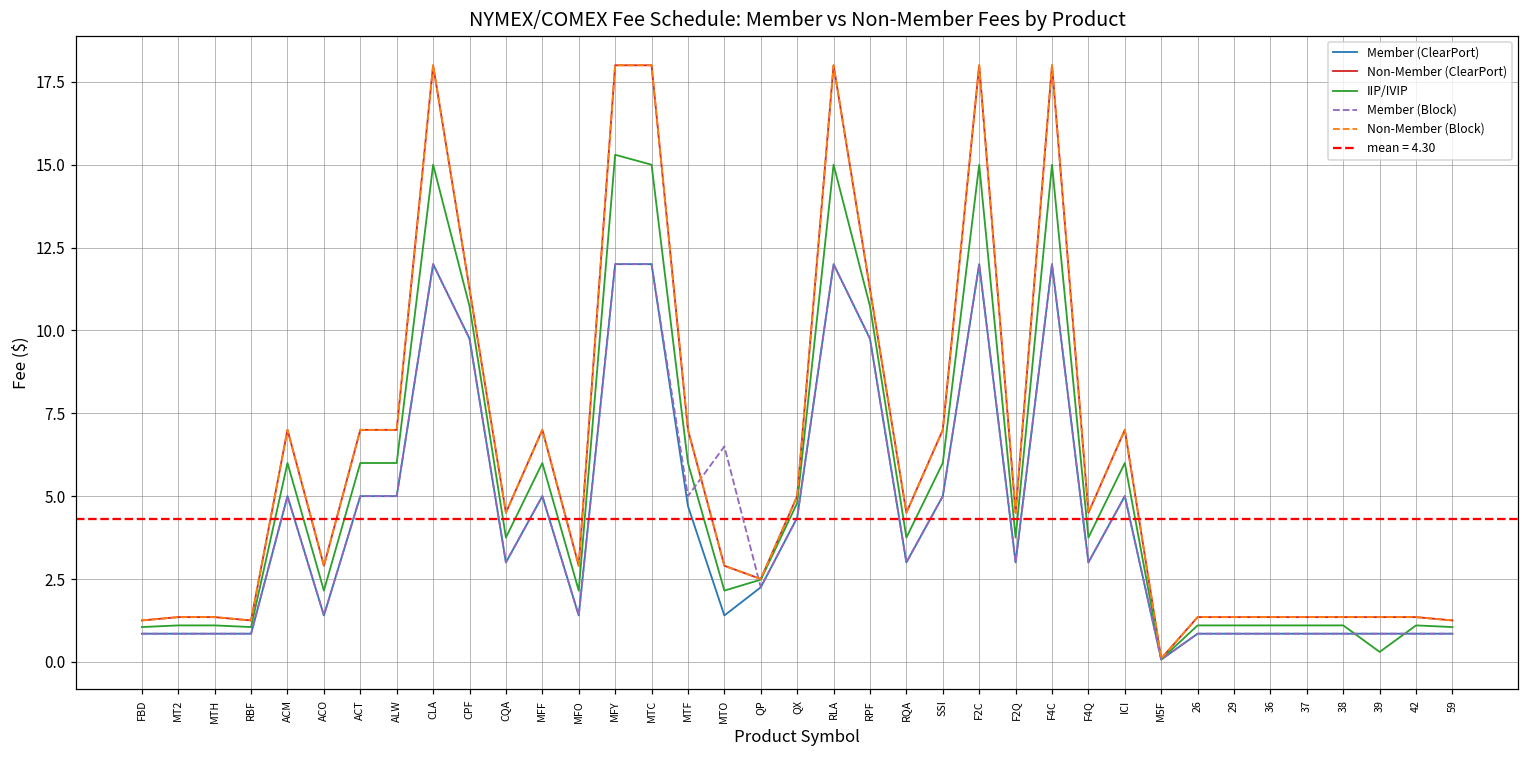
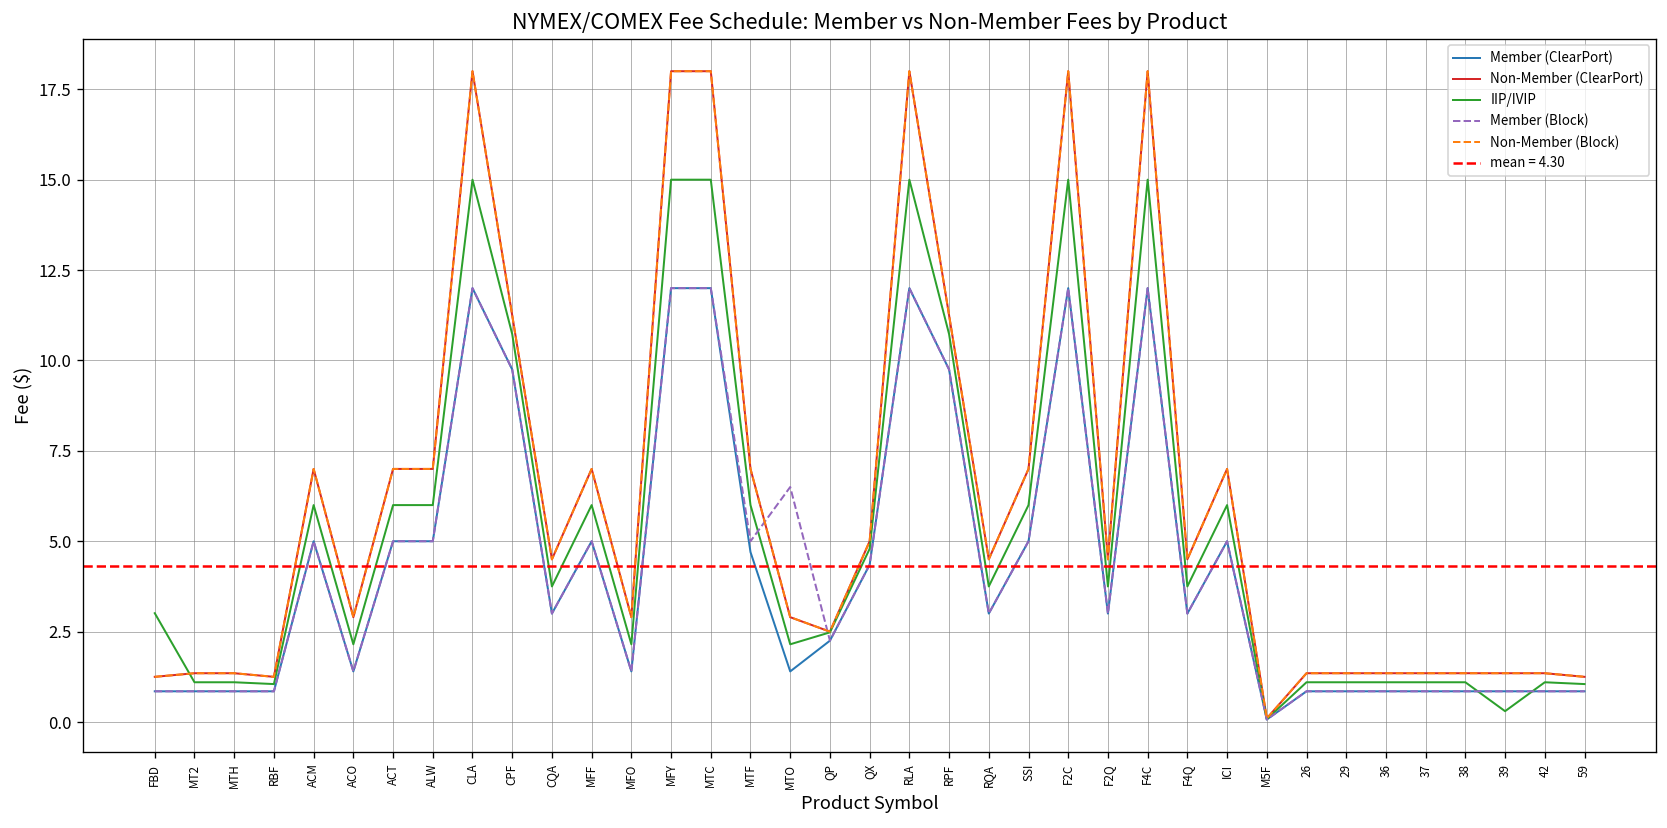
  {
    "Member (ClearPort)": {
      "MTF": 4.7,
      "MTO": 1.4
    },
    "Non-Member (Block)": {
      "FBD": 1.3,
      "MT2": 1.4,
      "MTH": 1.4,
      "RBF": 1.3,
      "ACM": 7.0,
      "ACO": 2.9,
      "ACT": 7.0,
      "ALW": 7.0,
      "CLA": 18.0,
      "CPF": 11.3,
      "CQA": 4.5,
      "MFF": 7.0,
      "MFO": 2.9,
      "MFY": 18.0,
      "MTC": 18.0,
      "MTF": 7.0,
      "MTO": 2.9,
      "QX": 5.0,
      "RLA": 18.0,
      "RPF": 11.3,
      "RQA": 4.5,
      "SSI": 7.0,
      "F2C": 18.0,
      "F2Q": 4.5,
      "F4C": 18.0,
      "F4Q": 4.5,
      "ICI": 7.0,
      "26": 1.4,
      "29": 1.4,
      "36": 1.4,
      "37": 1.4,
      "38": 1.4,
      "39": 1.4,
      "42": 1.4,
      "59": 1.3
    },
    "IIP/IVIP": {
-     "FBD": 1.1,
+     "FBD": 3.0,
      "MT2": 1.1,
      "MTH": 1.1,
      "RBF": 1.1,
      "ACM": 6.0,
      "ACO": 2.2,
      "ACT": 6.0,
      "ALW": 6.0,
      "CLA": 15.0,
      "CPF": 10.7,
      "CQA": 3.8,
      "MFF": 6.0,
      "MFO": 2.2,
-     "MFY": 15.3,
+     "MFY": 15.0,
      "MTC": 15.0,
      "MTF": 6.0,
      "MTO": 2.2,
      "QX": 4.8,
      "RLA": 15.0,
      "RPF": 10.7,
      "RQA": 3.8,
      "SSI": 6.0,
      "F2C": 15.0,
      "F2Q": 3.8,
      "F4C": 15.0,
      "F4Q": 3.8,
      "ICI": 6.0,
      "26": 1.1,
      "29": 1.1,
      "36": 1.1,
      "37": 1.1,
      "38": 1.1,
      "39": 0.3,
      "42": 1.1,
      "59": 1.1
    },
    "Member (Block)": {
      "MTF": 5.0,
      "MTO": 6.5
    }
  }
